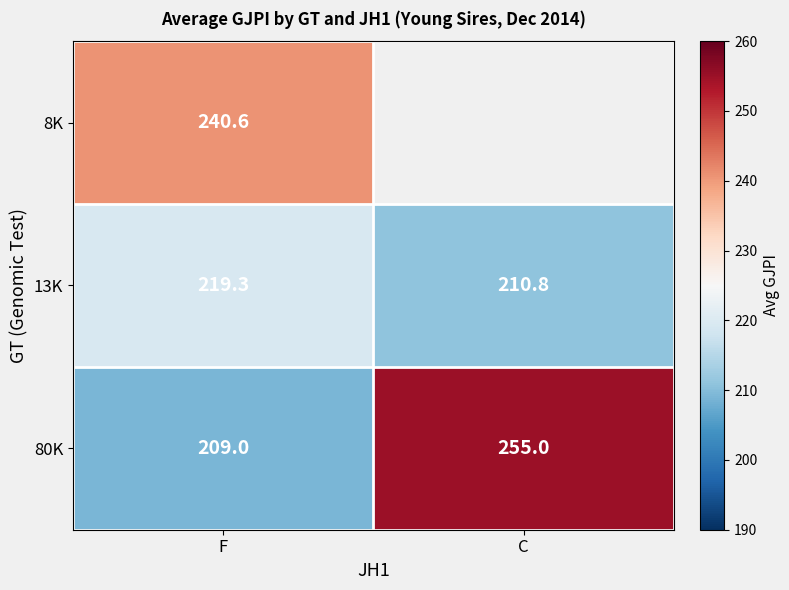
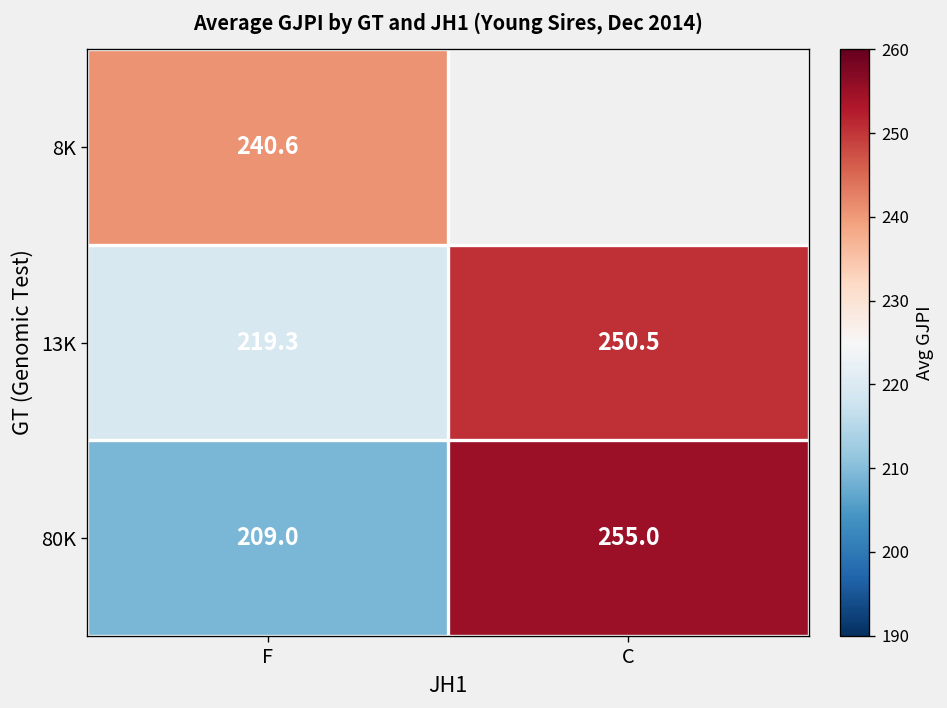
  {
    "8K": {
      "F": 240.6
    },
    "13K": {
-     "C": 210.8
+     "C": 250.5
    },
    "80K": {
      "F": 209.0,
      "C": 255.0
    }
  }
